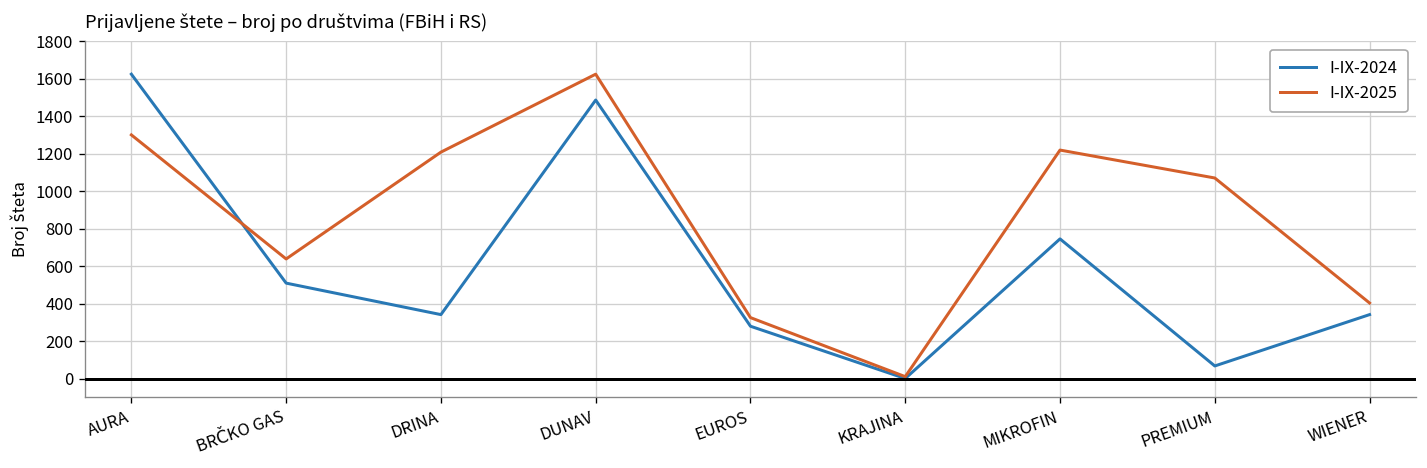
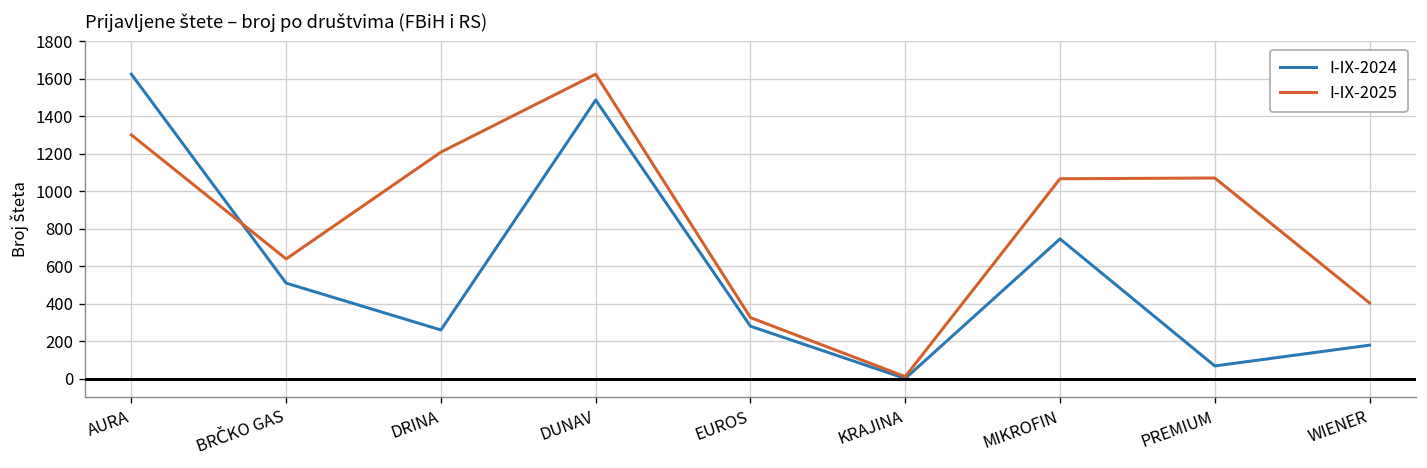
  {
    "I-IX-2024": {
      "AURA": 1620,
      "BRČKO GAS": 510,
-     "DRINA": 340,
+     "DRINA": 260,
      "DUNAV": 1490,
      "EUROS": 280,
      "MIKROFIN": 750,
      "PREMIUM": 70,
-     "WIENER": 340
+     "WIENER": 180
    },
    "I-IX-2025": {
      "AURA": 1300,
      "BRČKO GAS": 640,
      "DRINA": 1210,
      "DUNAV": 1620,
      "EUROS": 330,
-     "MIKROFIN": 1220,
+     "MIKROFIN": 1070,
      "PREMIUM": 1070,
      "WIENER": 400
    }
  }
